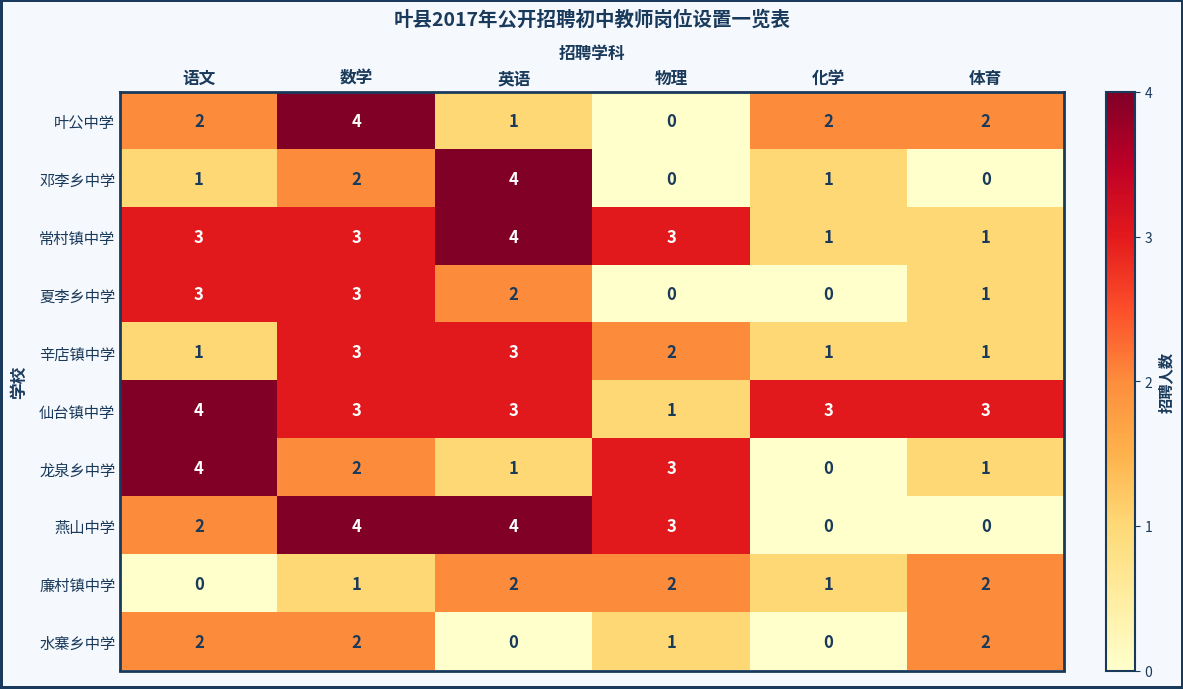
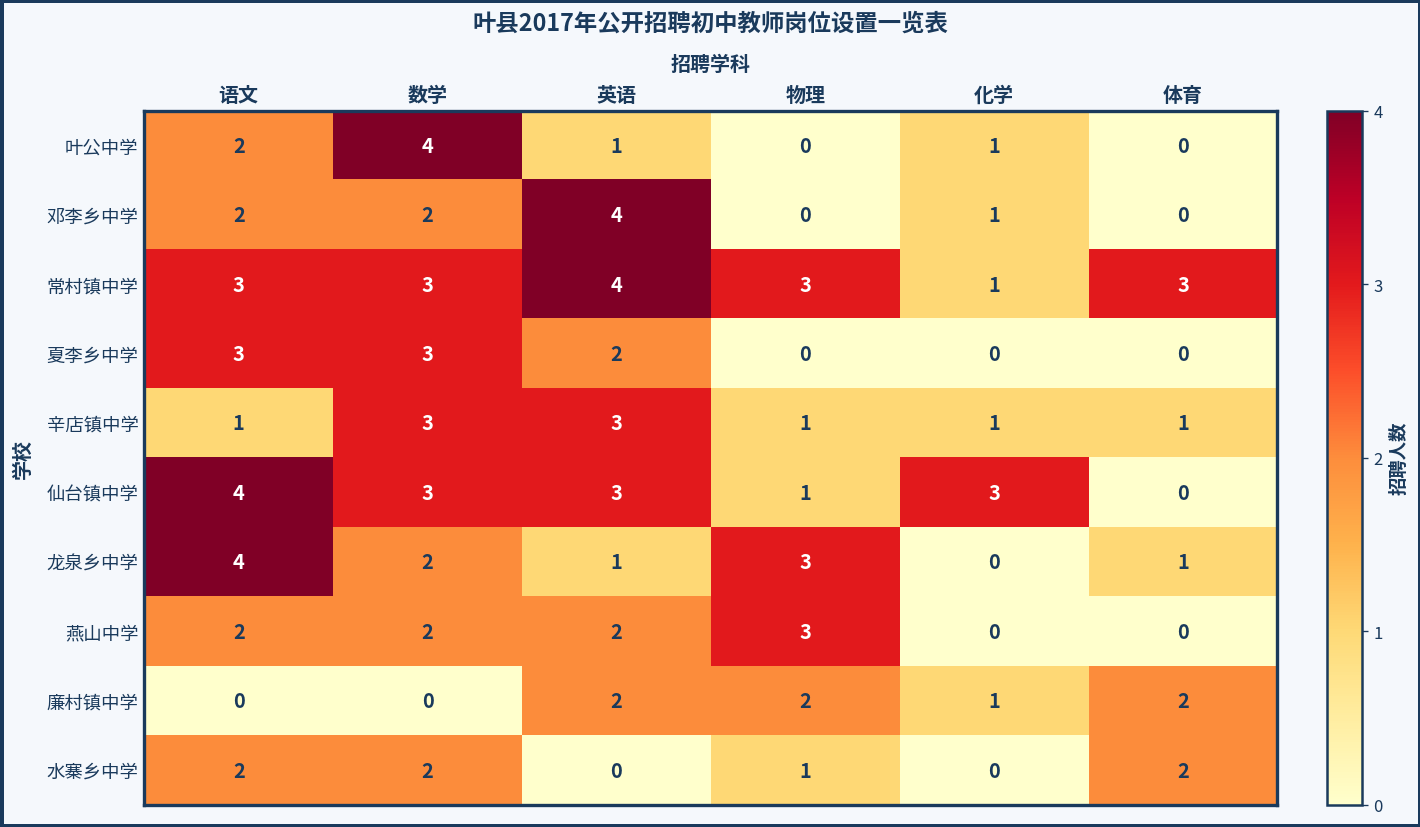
  {
    "叶公中学": {
      "语文": 2,
      "数学": 4,
      "英语": 1,
      "物理": 0,
-     "化学": 2,
-     "体育": 2
+     "化学": 1,
+     "体育": 0
    },
    "邓李乡中学": {
-     "语文": 1,
+     "语文": 2,
      "数学": 2,
      "英语": 4,
      "物理": 0,
      "化学": 1,
      "体育": 0
    },
    "常村镇中学": {
      "语文": 3,
      "数学": 3,
      "英语": 4,
      "物理": 3,
      "化学": 1,
-     "体育": 1
+     "体育": 3
    },
    "夏李乡中学": {
      "语文": 3,
      "数学": 3,
      "英语": 2,
      "物理": 0,
      "化学": 0,
-     "体育": 1
+     "体育": 0
    },
    "辛店镇中学": {
      "语文": 1,
      "数学": 3,
      "英语": 3,
-     "物理": 2,
+     "物理": 1,
      "化学": 1,
      "体育": 1
    },
    "仙台镇中学": {
      "语文": 4,
      "数学": 3,
      "英语": 3,
      "物理": 1,
      "化学": 3,
-     "体育": 3
+     "体育": 0
    },
    "龙泉乡中学": {
      "语文": 4,
      "数学": 2,
      "英语": 1,
      "物理": 3,
      "化学": 0,
      "体育": 1
    },
    "燕山中学": {
      "语文": 2,
-     "数学": 4,
-     "英语": 4,
+     "数学": 2,
+     "英语": 2,
      "物理": 3,
      "化学": 0,
      "体育": 0
    },
    "廉村镇中学": {
      "语文": 0,
-     "数学": 1,
+     "数学": 0,
      "英语": 2,
      "物理": 2,
      "化学": 1,
      "体育": 2
    },
    "水寨乡中学": {
      "语文": 2,
      "数学": 2,
      "英语": 0,
      "物理": 1,
      "化学": 0,
      "体育": 2
    }
  }
